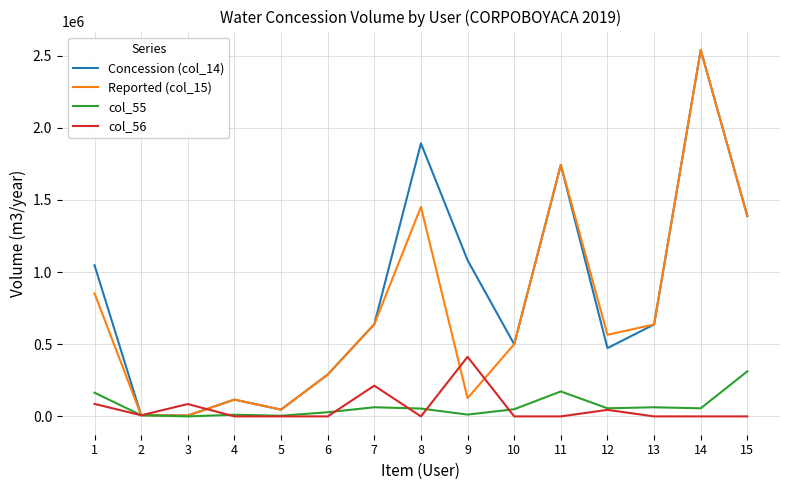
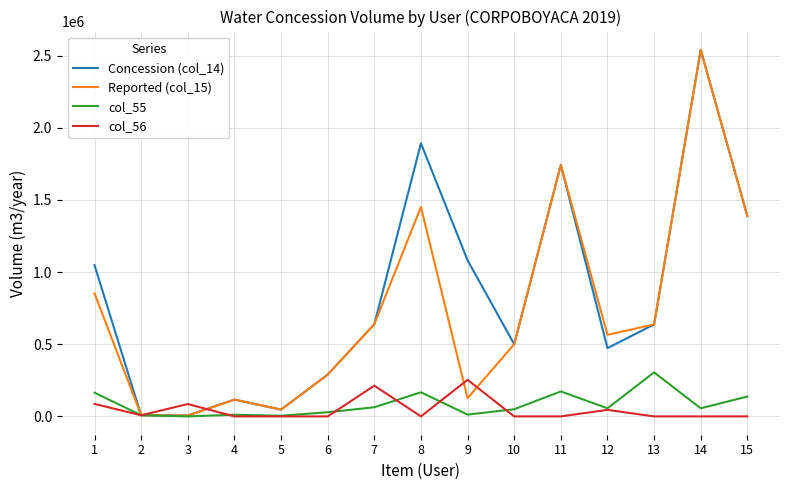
  {
    "Concession (col_14)": {
      "1": 1050000,
      "8": 1890000,
      "9": 1080000,
      "12": 470000
    },
    "Reported (col_15)": {
      "1": 850000,
      "8": 1450000,
      "9": 130000,
      "12": 570000
    },
    "col_55": {
      "1": 160000,
      "6": 30000,
      "7": 60000,
-     "8": 50000,
+     "8": 170000,
      "9": 10000,
      "10": 50000,
      "11": 170000,
-     "13": 60000,
+     "13": 310000,
      "14": 60000,
-     "15": 310000
+     "15": 140000
    },
    "col_56": {
      "1": 90000,
      "3": 90000,
      "6": 0,
      "7": 210000,
      "8": 0,
-     "9": 410000,
+     "9": 250000,
      "10": 0,
      "11": 0,
      "13": 0,
      "14": 0,
      "15": 0
    }
  }
